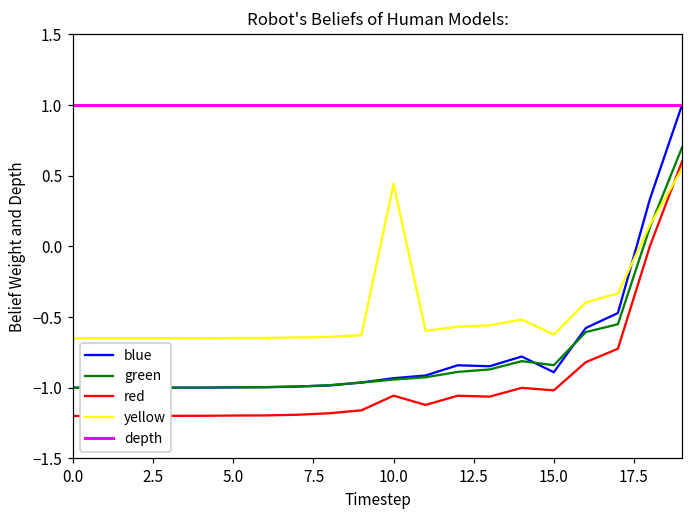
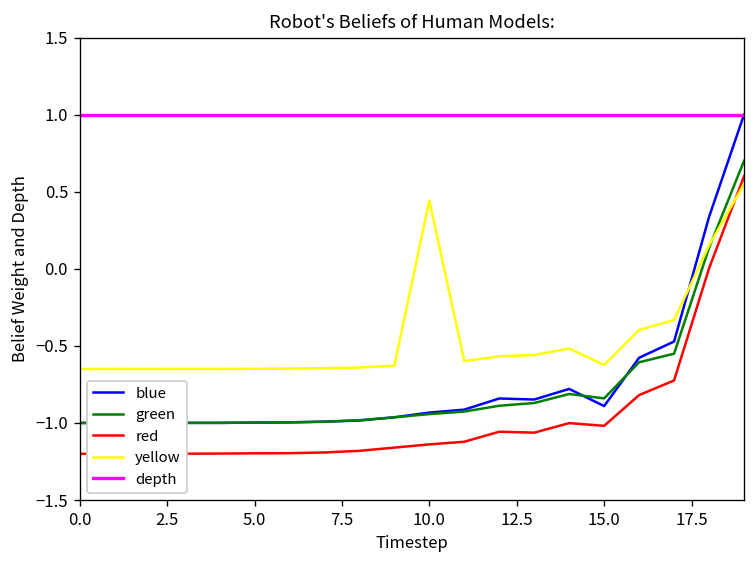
  {
    "blue": {
      "15.0": -0.89
    },
    "green": {
      "15.0": -0.84
    },
    "red": {
      "0.0": -1.20,
      "5.0": -1.20,
-     "10.0": -1.06,
+     "10.0": -1.14,
      "15.0": -1.02
    },
    "yellow": {
      "0.0": -0.65,
      "5.0": -0.65,
      "10.0": 0.44,
      "15.0": -0.62
    },
    "depth": {
      "0.0": 1.00,
      "5.0": 1.00,
      "10.0": 1.00,
      "15.0": 1.00
    }
  }
